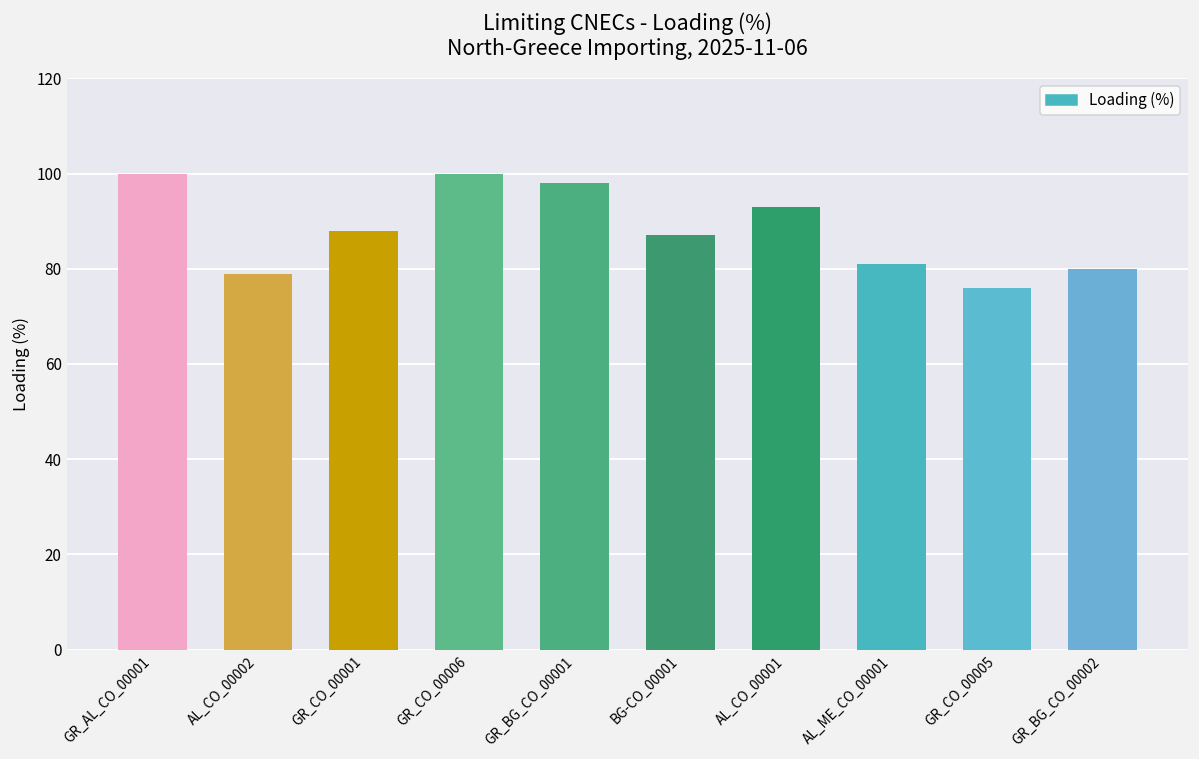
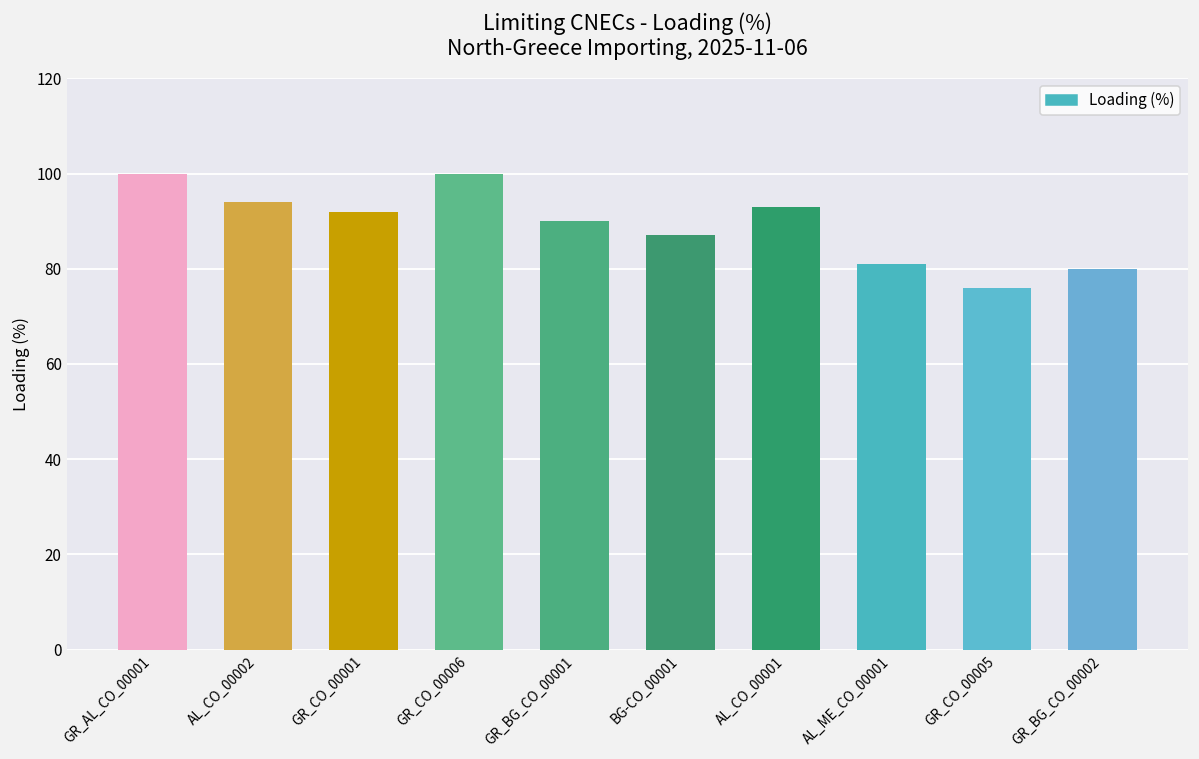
  {
    "GR_AL_CO_00001": 100,
-   "AL_CO_00002": 79,
-   "GR_CO_00001": 88,
+   "AL_CO_00002": 94,
+   "GR_CO_00001": 92,
    "GR_CO_00006": 100,
-   "GR_BG_CO_00001": 98,
+   "GR_BG_CO_00001": 90,
    "BG-CO_00001": 87,
    "AL_CO_00001": 93,
    "AL_ME_CO_00001": 81,
    "GR_CO_00005": 76,
    "GR_BG_CO_00002": 80
  }
